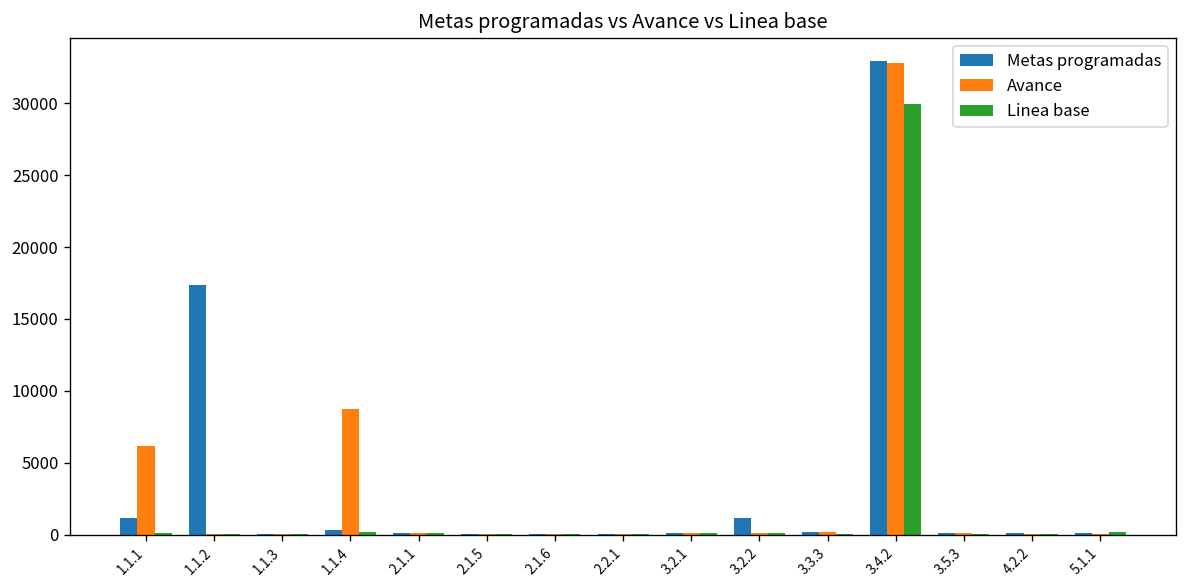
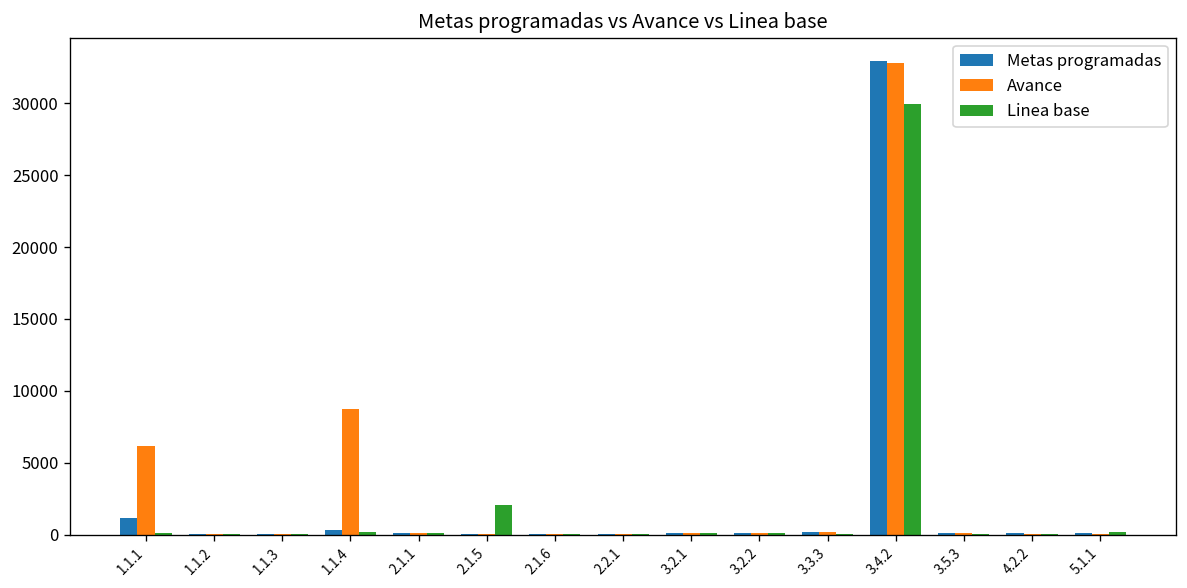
  {
    "Metas programadas": {
      "1.1.1": 1200,
-     "1.1.2": 17300,
+     "1.1.2": 100,
      "1.1.4": 300,
-     "3.2.2": 1100,
+     "3.2.2": 100,
      "3.4.2": 32900
    },
    "Avance": {
      "1.1.1": 6200,
      "1.1.4": 8700,
      "3.4.2": 32800
    },
    "Linea base": {
-     "2.1.5": 0,
+     "2.1.5": 2100,
      "3.4.2": 29900
    }
  }
